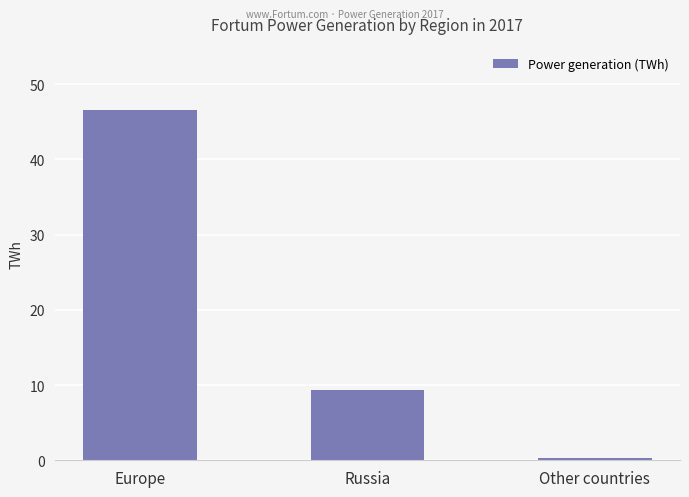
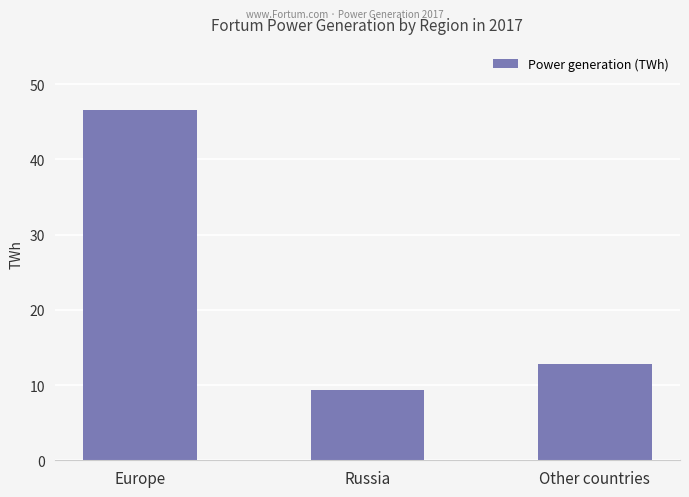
  {
    "Europe": 47,
    "Russia": 9,
-   "Other countries": 0
+   "Other countries": 13
  }
